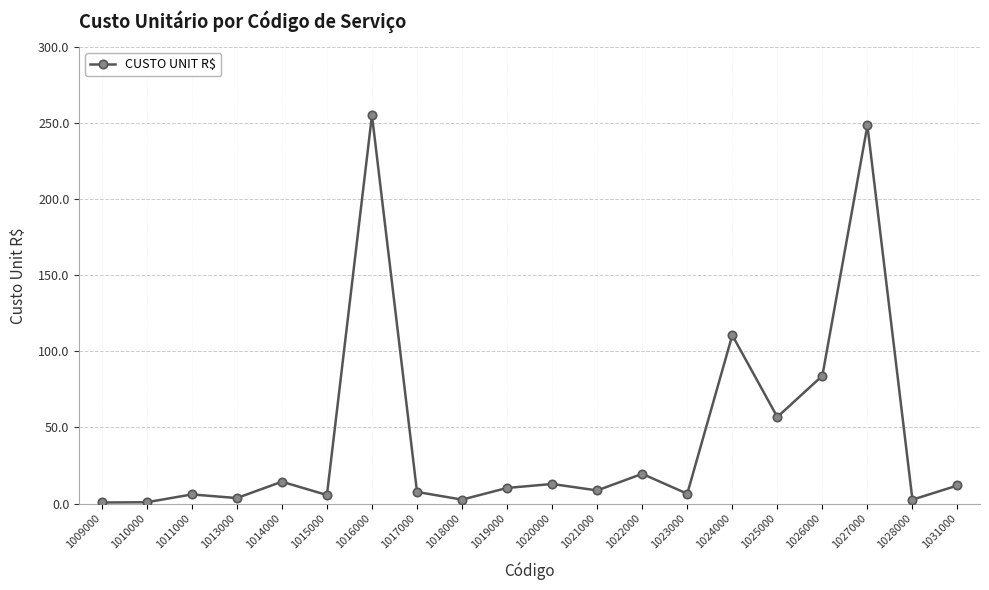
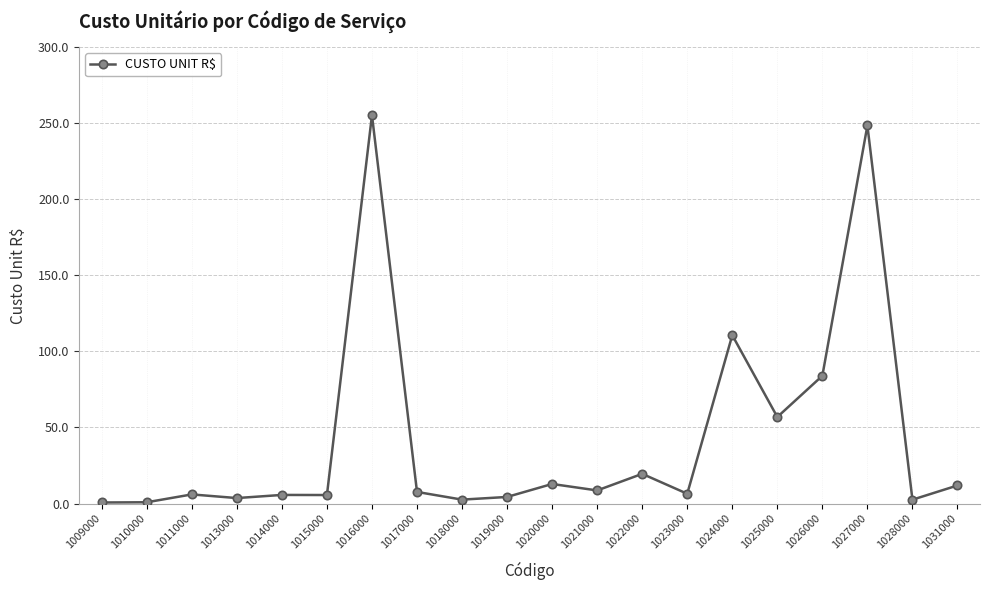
  {
    "1009000": 1,
    "1010000": 1,
    "1011000": 6,
    "1013000": 4,
-   "1014000": 14,
+   "1014000": 6,
    "1015000": 6,
    "1016000": 255,
    "1017000": 8,
    "1018000": 3,
-   "1019000": 10,
+   "1019000": 4,
    "1020000": 13,
    "1021000": 9,
    "1022000": 20,
    "1023000": 6,
    "1024000": 111,
    "1025000": 57,
    "1026000": 84,
    "1027000": 248,
    "1028000": 3,
    "1031000": 12
  }
